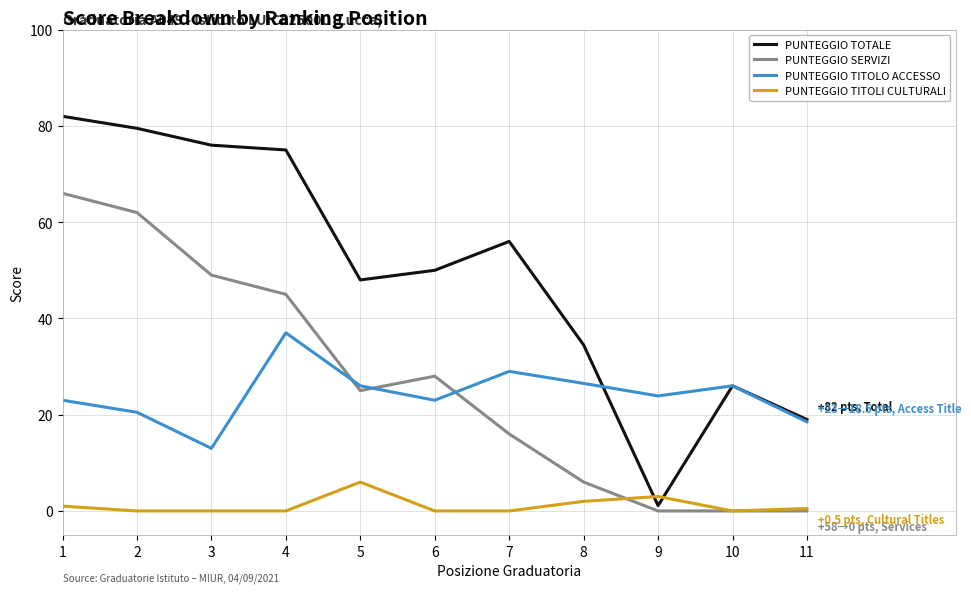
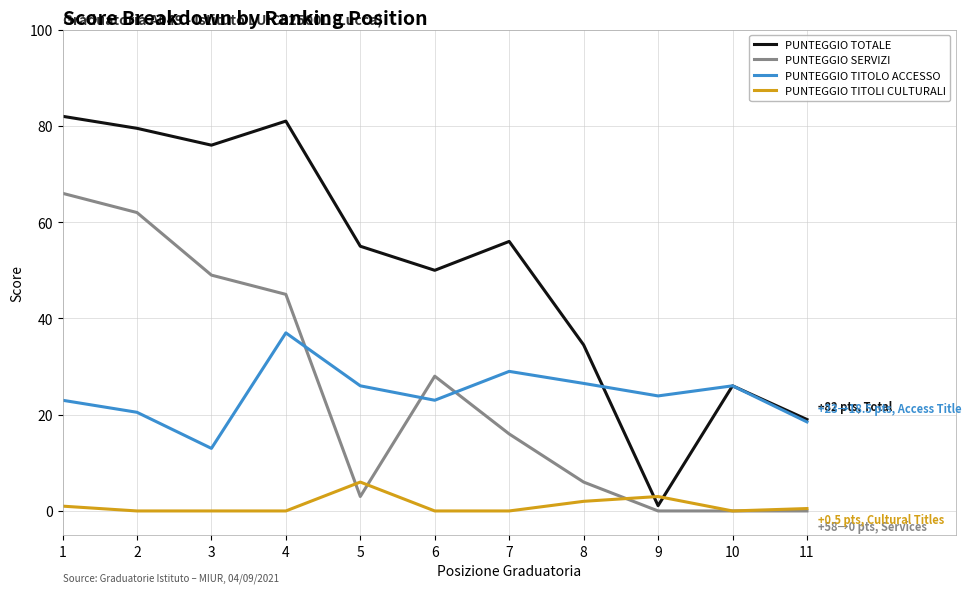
  {
    "PUNTEGGIO TOTALE": {
      "1": 82,
      "2": 80,
      "3": 76,
-     "4": 75,
-     "5": 48,
+     "4": 81,
+     "5": 55,
      "6": 50,
      "7": 56,
      "8": 35,
      "9": 1
    },
    "PUNTEGGIO SERVIZI": {
      "1": 66,
      "2": 62,
      "3": 49,
      "4": 45,
-     "5": 25,
+     "5": 3,
      "6": 28,
      "7": 16,
      "8": 6,
      "9": 0
    },
    "PUNTEGGIO TITOLO ACCESSO": {
      "1": 23,
      "2": 21,
      "3": 13,
      "4": 37,
      "5": 26,
      "6": 23,
      "7": 29,
      "8": 27,
      "9": 24
    },
    "PUNTEGGIO TITOLI CULTURALI": {
      "1": 1,
      "2": 0,
      "3": 0,
      "4": 0,
      "5": 6,
      "6": 0,
      "7": 0,
      "8": 2,
      "9": 3
    }
  }
